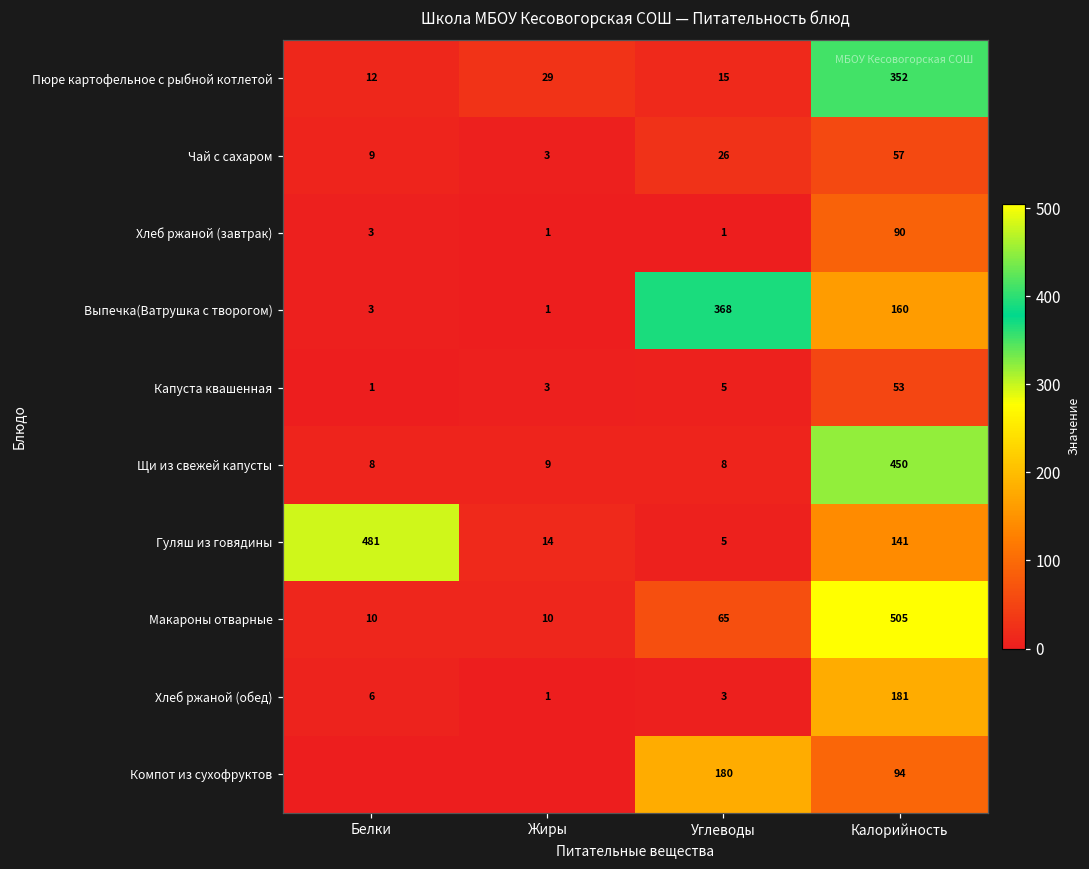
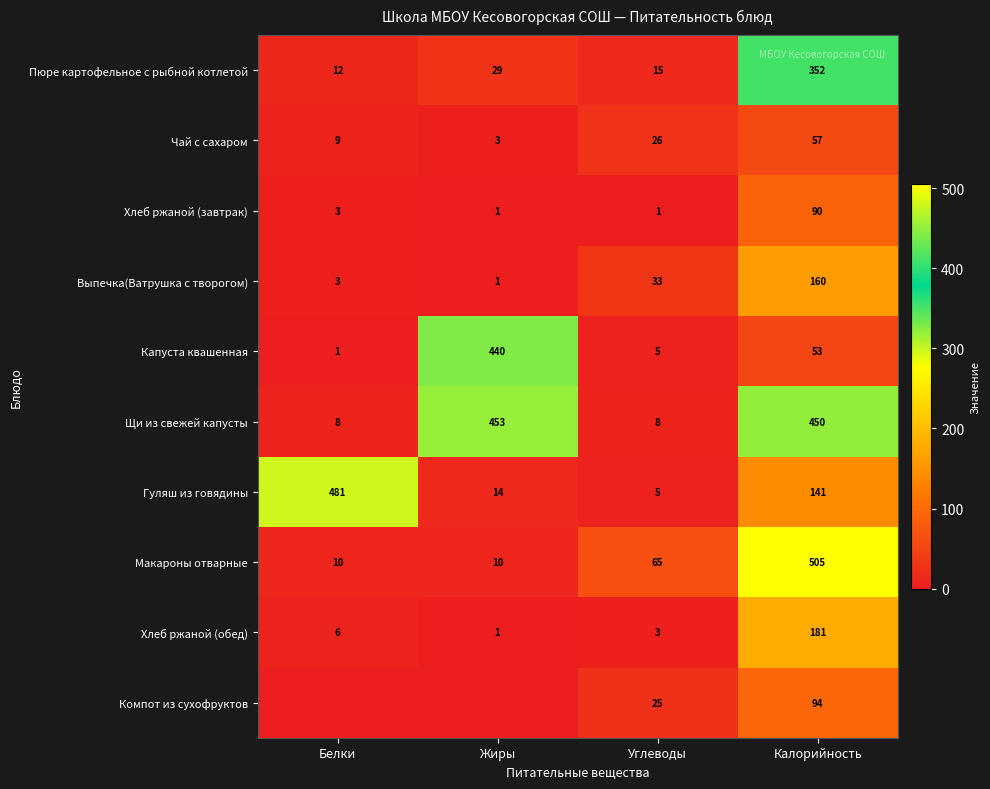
  {
    "Пюре картофельное с рыбной котлетой": {
      "Белки": 12,
      "Жиры": 29,
      "Углеводы": 15
    },
    "Чай с сахаром": {
      "Белки": 9,
      "Жиры": 3,
      "Углеводы": 26,
      "Калорийность": 57
    },
    "Хлеб ржаной (завтрак)": {
      "Белки": 3,
      "Жиры": 1,
      "Углеводы": 1,
      "Калорийность": 90
    },
    "Выпечка(Ватрушка с творогом)": {
      "Белки": 3,
      "Жиры": 1,
-     "Углеводы": 368,
+     "Углеводы": 33,
      "Калорийность": 160
    },
    "Капуста квашенная": {
      "Белки": 1,
-     "Жиры": 3,
+     "Жиры": 440,
      "Углеводы": 5,
      "Калорийность": 53
    },
    "Щи из свежей капусты": {
      "Белки": 8,
-     "Жиры": 9,
+     "Жиры": 453,
      "Углеводы": 8,
      "Калорийность": 450
    },
    "Гуляш из говядины": {
      "Белки": 481,
      "Жиры": 14,
      "Углеводы": 5,
      "Калорийность": 141
    },
    "Макароны отварные": {
      "Белки": 10,
      "Жиры": 10,
      "Углеводы": 65,
      "Калорийность": 505
    },
    "Хлеб ржаной (обед)": {
      "Белки": 6,
      "Жиры": 1,
      "Углеводы": 3,
      "Калорийность": 181
    },
    "Компот из сухофруктов": {
-     "Углеводы": 180,
+     "Углеводы": 25,
      "Калорийность": 94
    }
  }
